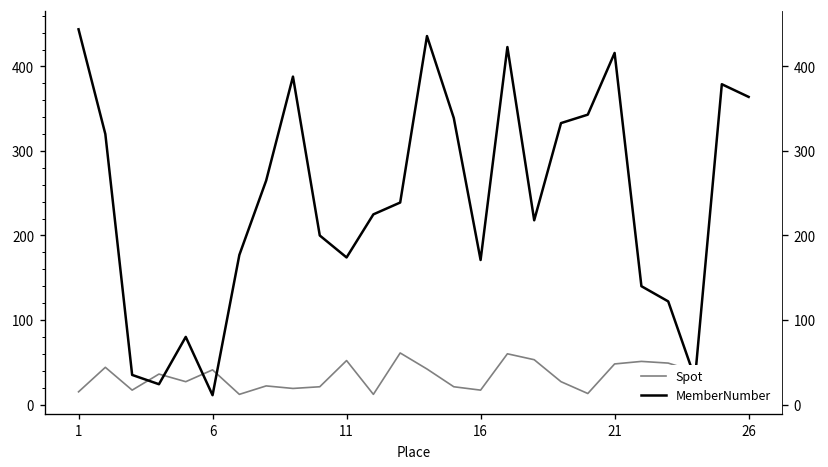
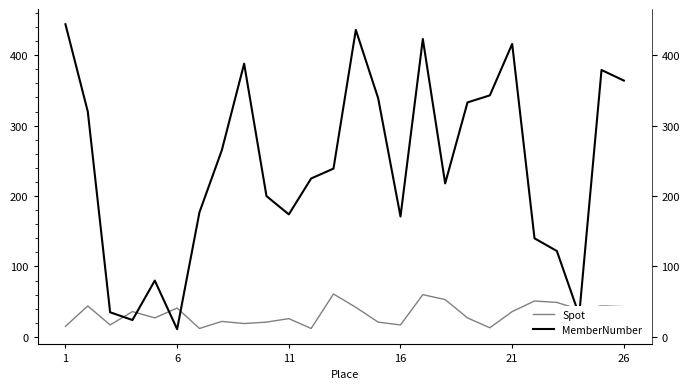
  {
    "Spot": {
      "1": 20,
      "6": 40,
-     "11": 50,
+     "11": 30,
      "16": 20,
-     "21": 50
+     "21": 40
    },
    "MemberNumber": {
      "1": 440,
      "6": 10,
      "11": 170,
      "16": 170,
      "21": 420,
      "26": 360
    }
  }
